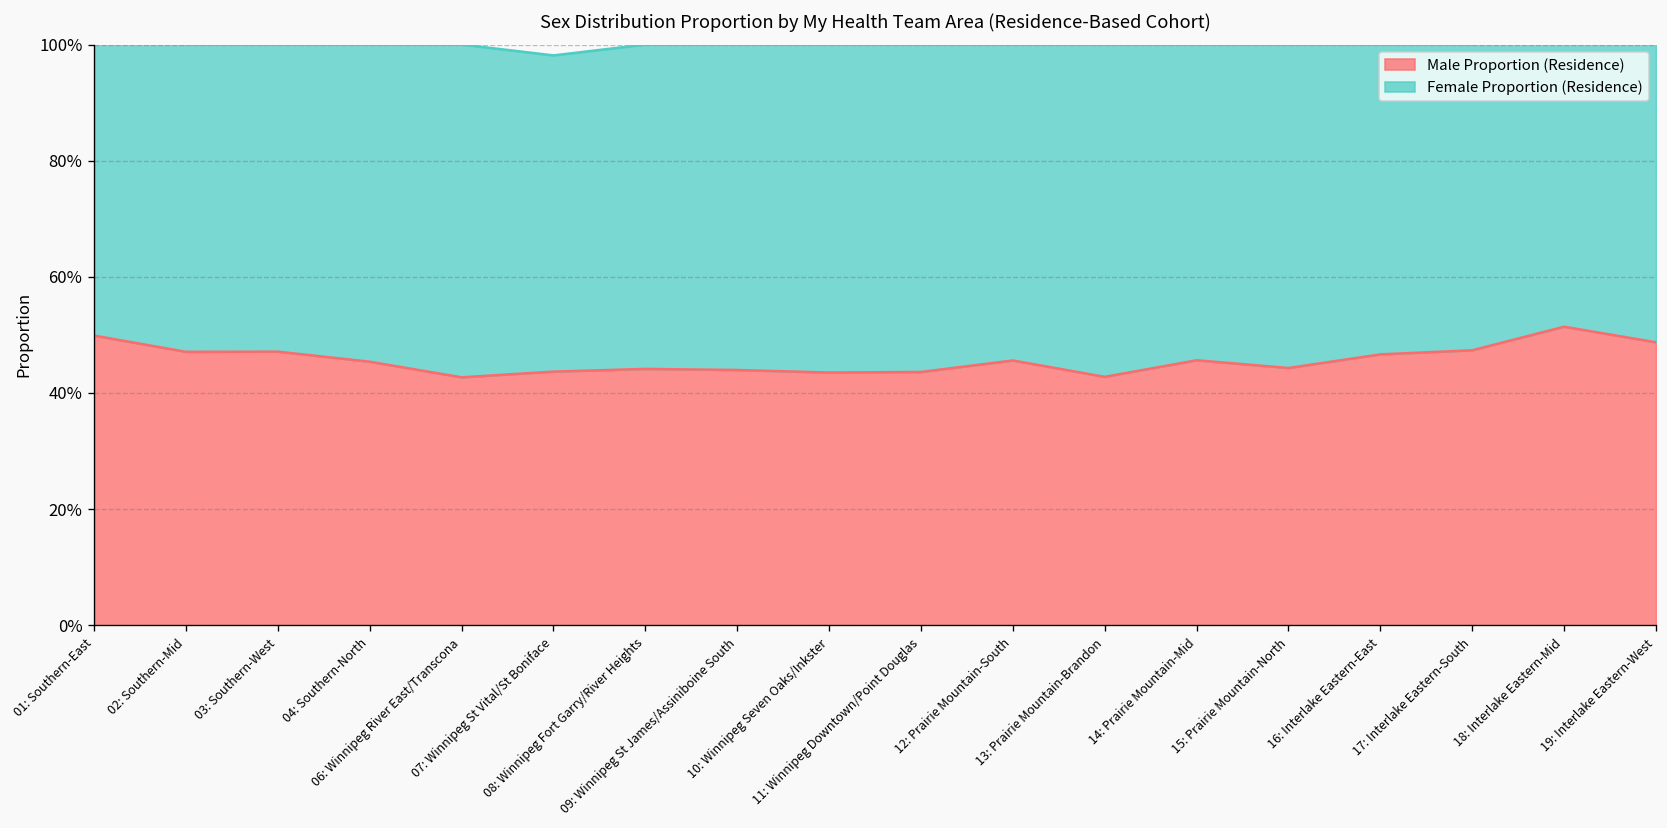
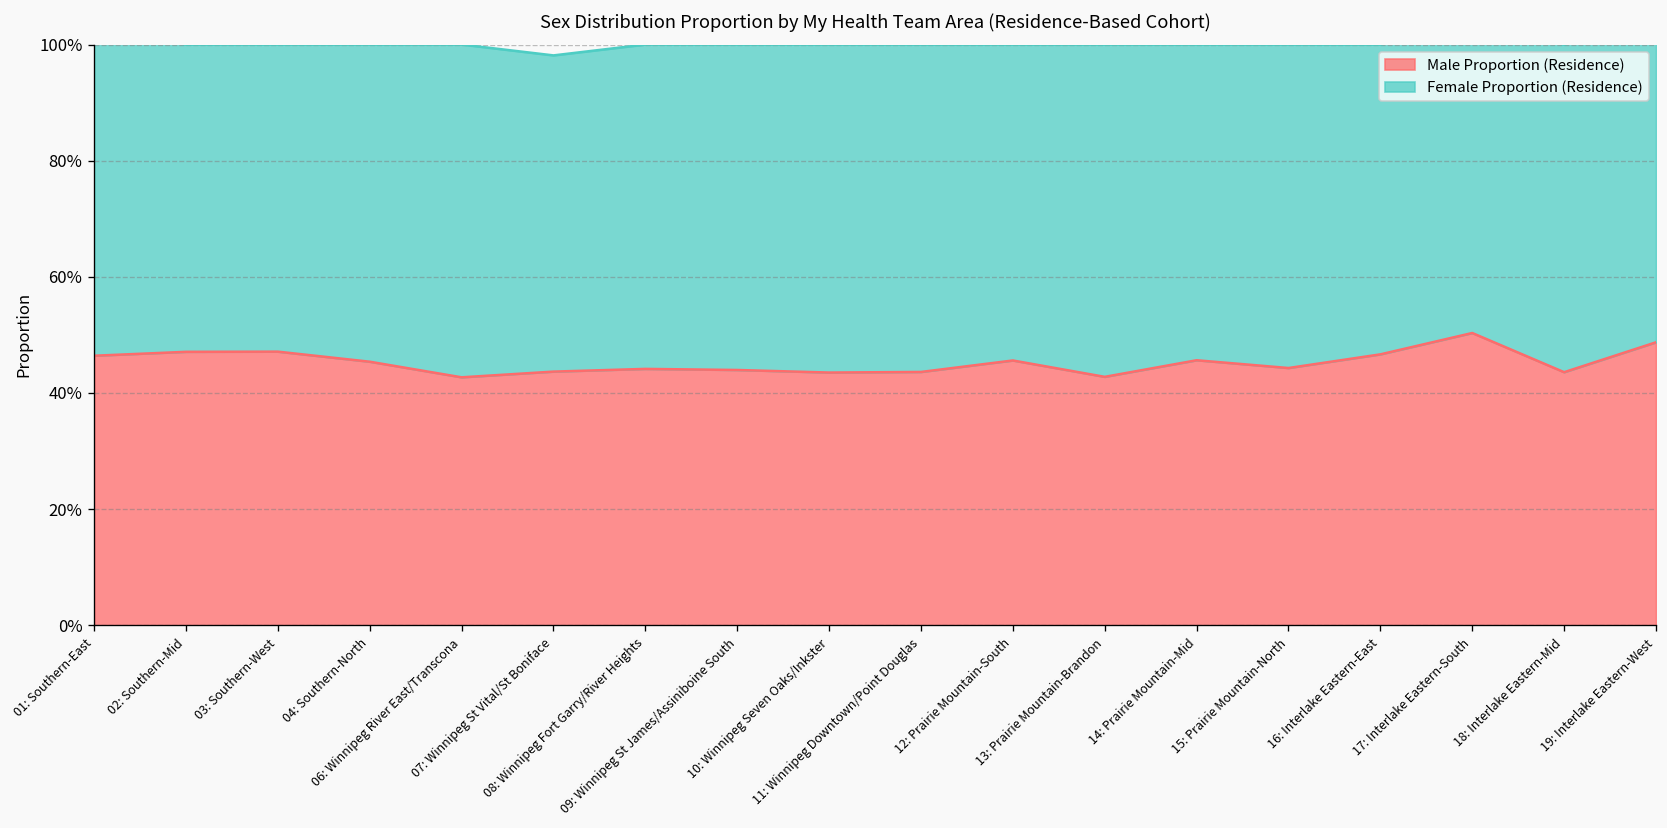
  {
    "Male Proportion (Residence)": {
-     "01: Southern-East": "50%",
+     "01: Southern-East": "46%",
      "02: Southern-Mid": "47%",
      "03: Southern-West": "47%",
      "04: Southern-North": "45%",
      "06: Winnipeg River East/Transcona": "43%",
      "07: Winnipeg St Vital/St Boniface": "44%",
      "08: Winnipeg Fort Garry/River Heights": "44%",
      "09: Winnipeg St James/Assiniboine South": "44%",
      "10: Winnipeg Seven Oaks/Inkster": "44%",
      "11: Winnipeg Downtown/Point Douglas": "44%",
      "12: Prairie Mountain-South": "46%",
      "13: Prairie Mountain-Brandon": "43%",
      "14: Prairie Mountain-Mid": "46%",
      "15: Prairie Mountain-North": "44%",
      "16: Interlake Eastern-East": "47%",
-     "17: Interlake Eastern-South": "47%",
-     "18: Interlake Eastern-Mid": "51%",
+     "17: Interlake Eastern-South": "50%",
+     "18: Interlake Eastern-Mid": "44%",
      "19: Interlake Eastern-West": "49%"
    },
    "Female Proportion (Residence)": {
      "02: Southern-Mid": "53%",
      "03: Southern-West": "53%",
      "04: Southern-North": "55%",
      "06: Winnipeg River East/Transcona": "57%",
      "07: Winnipeg St Vital/St Boniface": "54%",
      "08: Winnipeg Fort Garry/River Heights": "56%",
      "09: Winnipeg St James/Assiniboine South": "56%",
      "10: Winnipeg Seven Oaks/Inkster": "56%",
      "11: Winnipeg Downtown/Point Douglas": "56%",
      "12: Prairie Mountain-South": "54%",
      "13: Prairie Mountain-Brandon": "57%",
      "14: Prairie Mountain-Mid": "54%",
      "15: Prairie Mountain-North": "56%",
      "16: Interlake Eastern-East": "53%"
    }
  }
